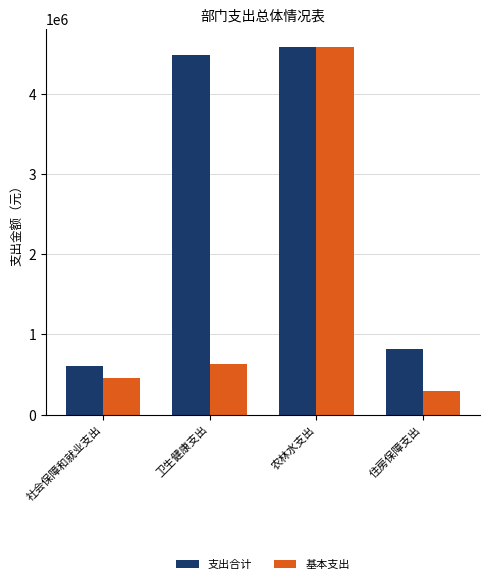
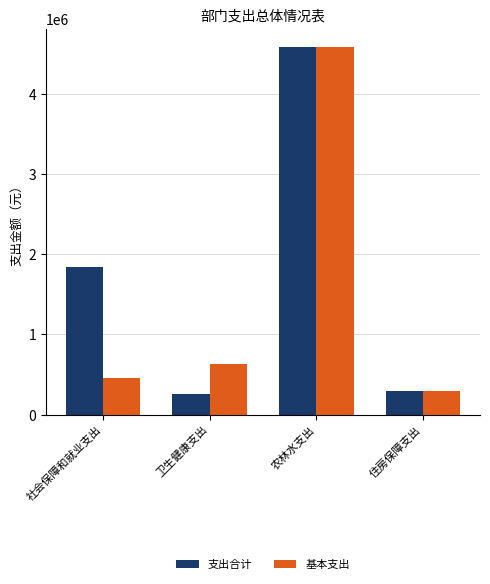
  {
    "支出合计": {
-     "社会保障和就业支出": 600000,
-     "卫生健康支出": 4500000,
+     "社会保障和就业支出": 1800000,
+     "卫生健康支出": 300000,
      "农林水支出": 4600000,
-     "住房保障支出": 800000
+     "住房保障支出": 300000
    },
    "基本支出": {
      "社会保障和就业支出": 500000,
      "卫生健康支出": 600000,
      "农林水支出": 4600000,
      "住房保障支出": 300000
    }
  }
